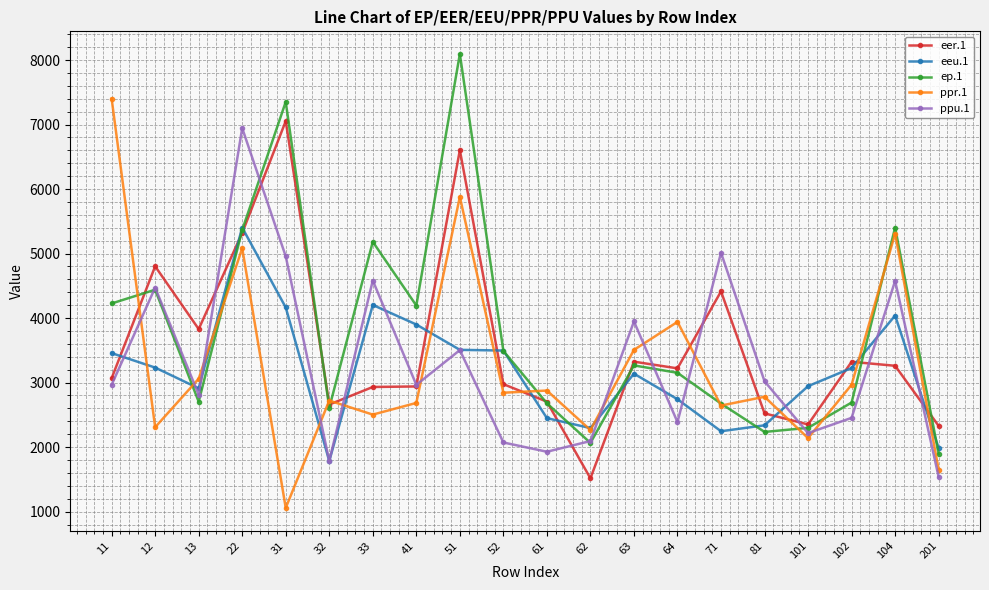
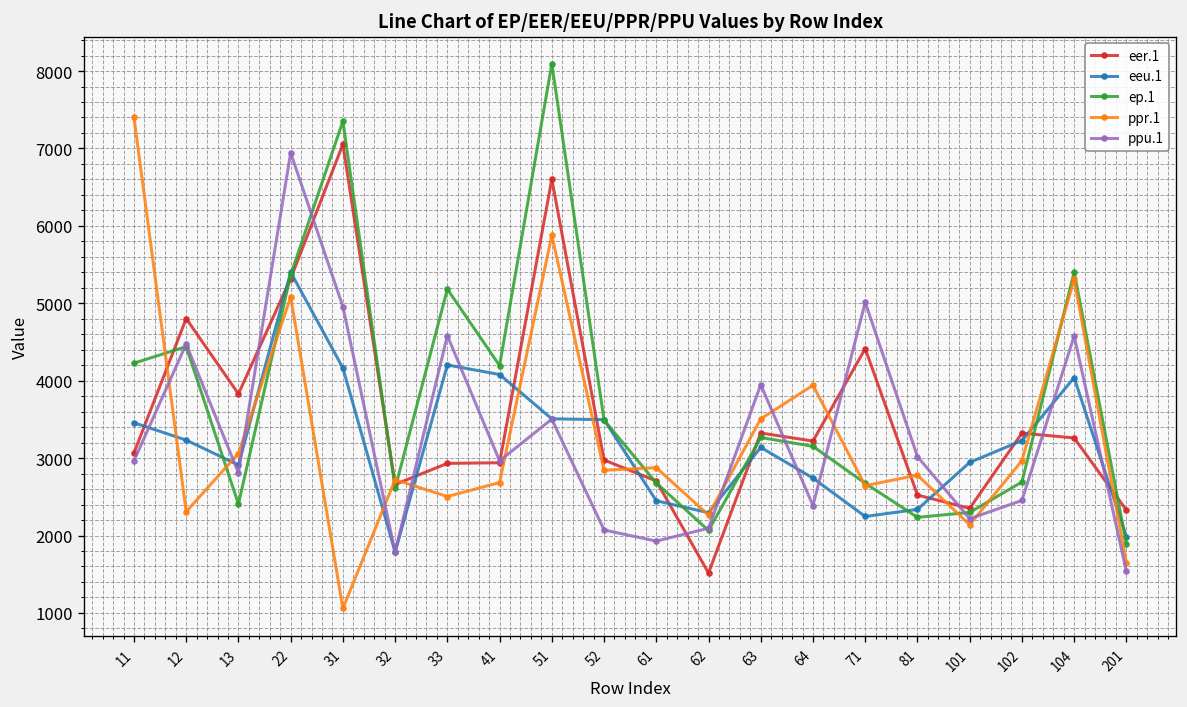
  {
    "eer.1": {
      "11": 3100,
      "12": 4800,
      "13": 3800,
      "22": 5300,
      "31": 7100,
      "32": 2700,
      "33": 2900,
      "51": 6600,
      "52": 3000,
      "62": 1500,
      "63": 3300,
      "64": 3200,
      "71": 4400,
      "81": 2500,
      "101": 2400,
      "102": 3300,
      "104": 3300,
      "201": 2300
    },
    "eeu.1": {
      "11": 3500,
      "12": 3200,
      "13": 2900,
      "31": 4200,
      "33": 4200,
-     "41": 3900,
+     "41": 4100,
      "61": 2400,
      "63": 3100,
      "64": 2700,
      "71": 2200,
      "81": 2300,
      "101": 2900,
      "102": 3200,
      "104": 4000,
      "201": 2000
    },
    "ep.1": {
      "11": 4200,
-     "13": 2700,
+     "13": 2400,
      "31": 7400,
      "32": 2600,
      "33": 5200,
      "41": 4200,
      "51": 8100,
      "63": 3300,
      "64": 3200,
      "81": 2200,
      "101": 2300,
      "102": 2700,
      "104": 5400,
      "201": 1900
    },
    "ppr.1": {
      "11": 7400,
      "12": 2300,
      "13": 3100,
      "22": 5100,
      "31": 1100,
      "32": 2700,
      "33": 2500,
      "41": 2700,
      "51": 5900,
      "52": 2800,
      "61": 2900,
      "63": 3500,
      "64": 3900,
      "81": 2800,
      "101": 2100,
      "102": 3000,
      "104": 5300,
      "201": 1700
    },
    "ppu.1": {
      "11": 3000,
      "13": 2800,
      "22": 6900,
      "31": 5000,
      "33": 4600,
      "52": 2100,
      "61": 1900,
      "63": 3900,
      "64": 2400,
      "71": 5000,
      "81": 3000,
      "101": 2200,
      "102": 2500,
      "104": 4600,
      "201": 1500
    }
  }
